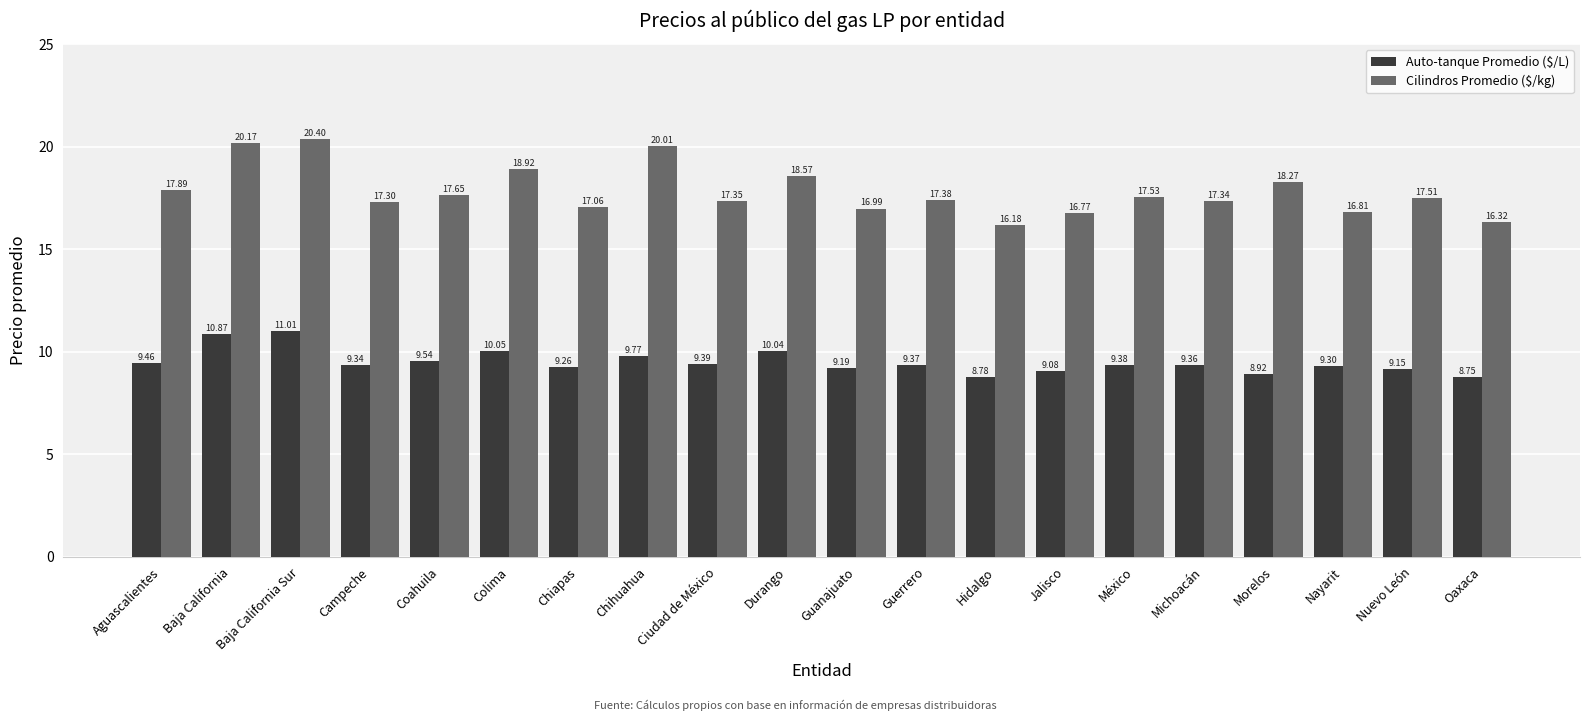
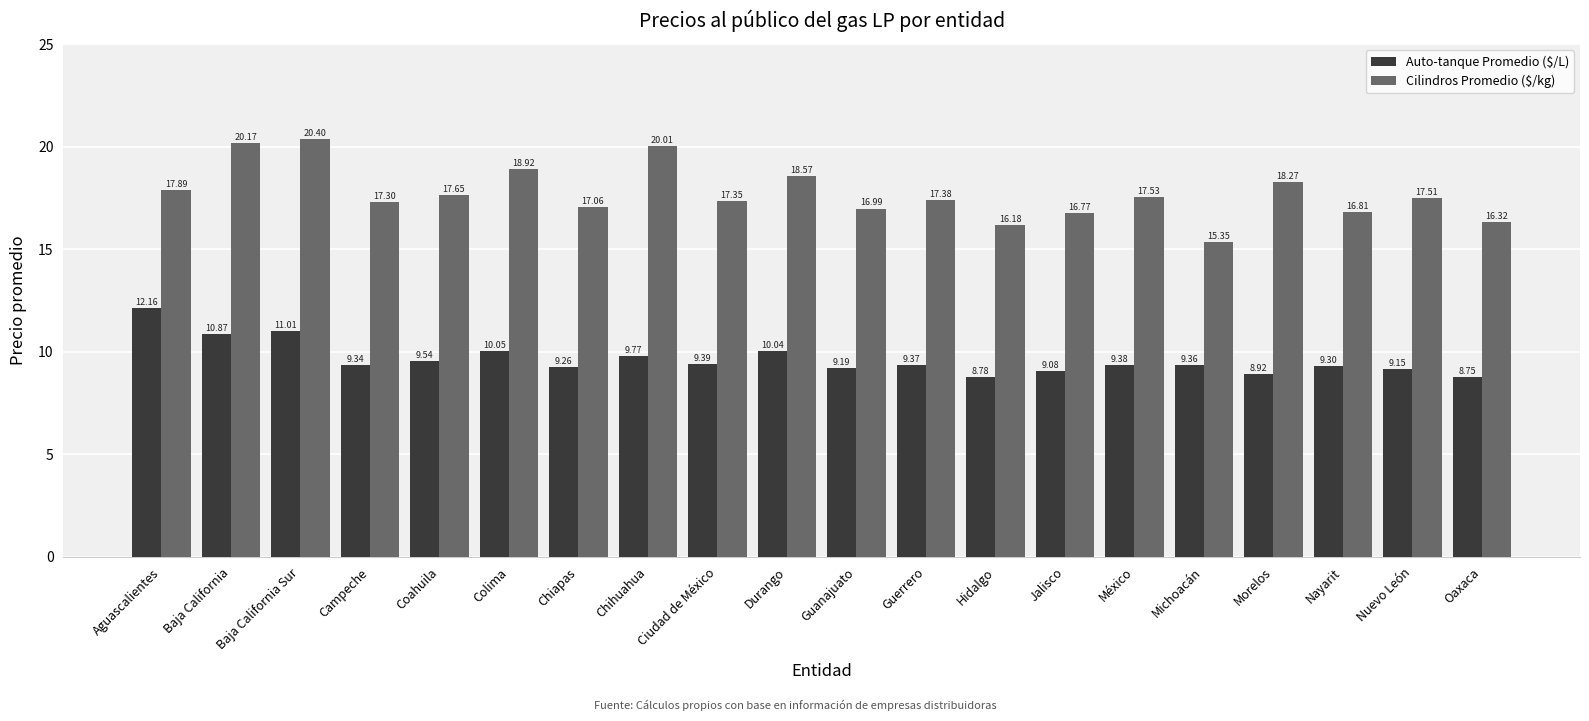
  {
    "Auto-tanque Promedio ($/L)": {
-     "Aguascalientes": 9.46,
+     "Aguascalientes": 12.16,
      "Baja California": 10.87,
      "Baja California Sur": 11.01,
      "Campeche": 9.34,
      "Coahuila": 9.54,
      "Colima": 10.05,
      "Chiapas": 9.26,
      "Chihuahua": 9.77,
      "Ciudad de México": 9.39,
      "Durango": 10.04,
      "Guanajuato": 9.19,
      "Guerrero": 9.37,
      "Hidalgo": 8.78,
      "Jalisco": 9.08,
      "México": 9.38,
      "Michoacán": 9.36,
      "Morelos": 8.92,
      "Nayarit": 9.30,
      "Nuevo León": 9.15,
      "Oaxaca": 8.75
    },
    "Cilindros Promedio ($/kg)": {
      "Aguascalientes": 17.89,
      "Baja California": 20.17,
      "Baja California Sur": 20.40,
      "Campeche": 17.30,
      "Coahuila": 17.65,
      "Colima": 18.92,
      "Chiapas": 17.06,
      "Chihuahua": 20.01,
      "Ciudad de México": 17.35,
      "Durango": 18.57,
      "Guanajuato": 16.99,
      "Guerrero": 17.38,
      "Hidalgo": 16.18,
      "Jalisco": 16.77,
      "México": 17.53,
-     "Michoacán": 17.34,
+     "Michoacán": 15.35,
      "Morelos": 18.27,
      "Nayarit": 16.81,
      "Nuevo León": 17.51,
      "Oaxaca": 16.32
    }
  }
